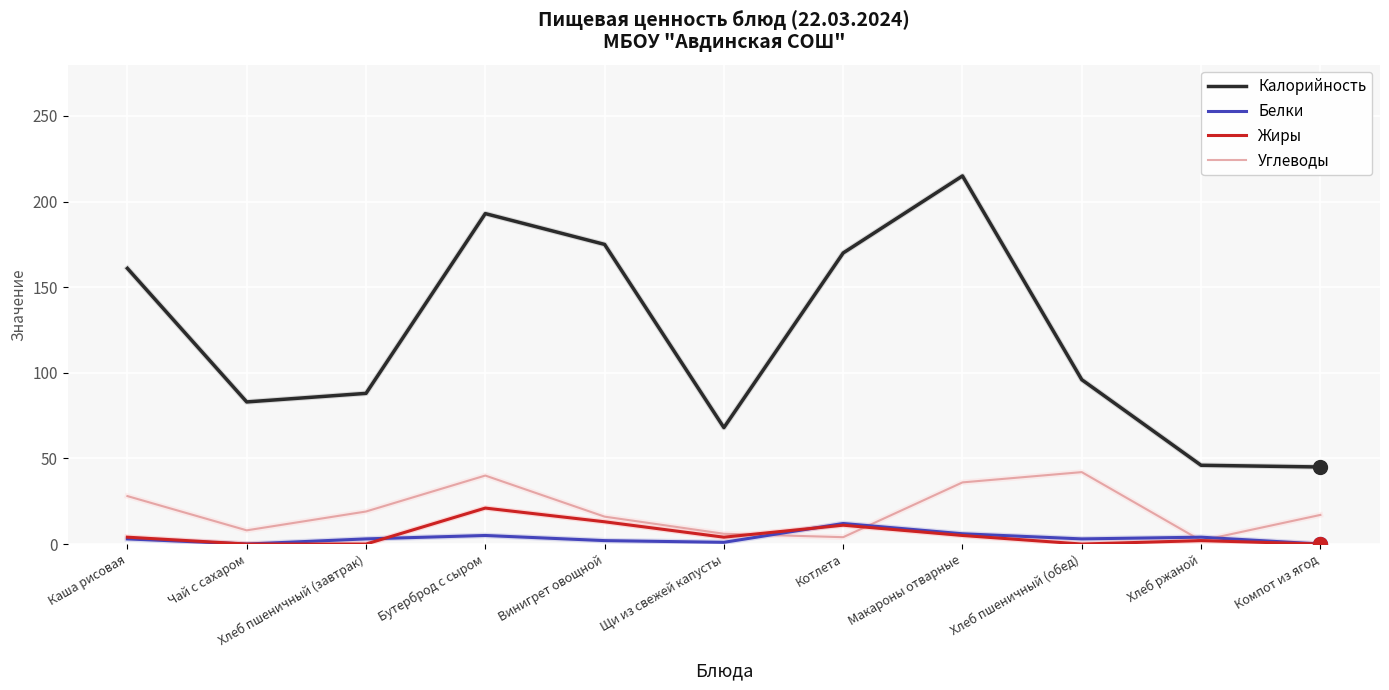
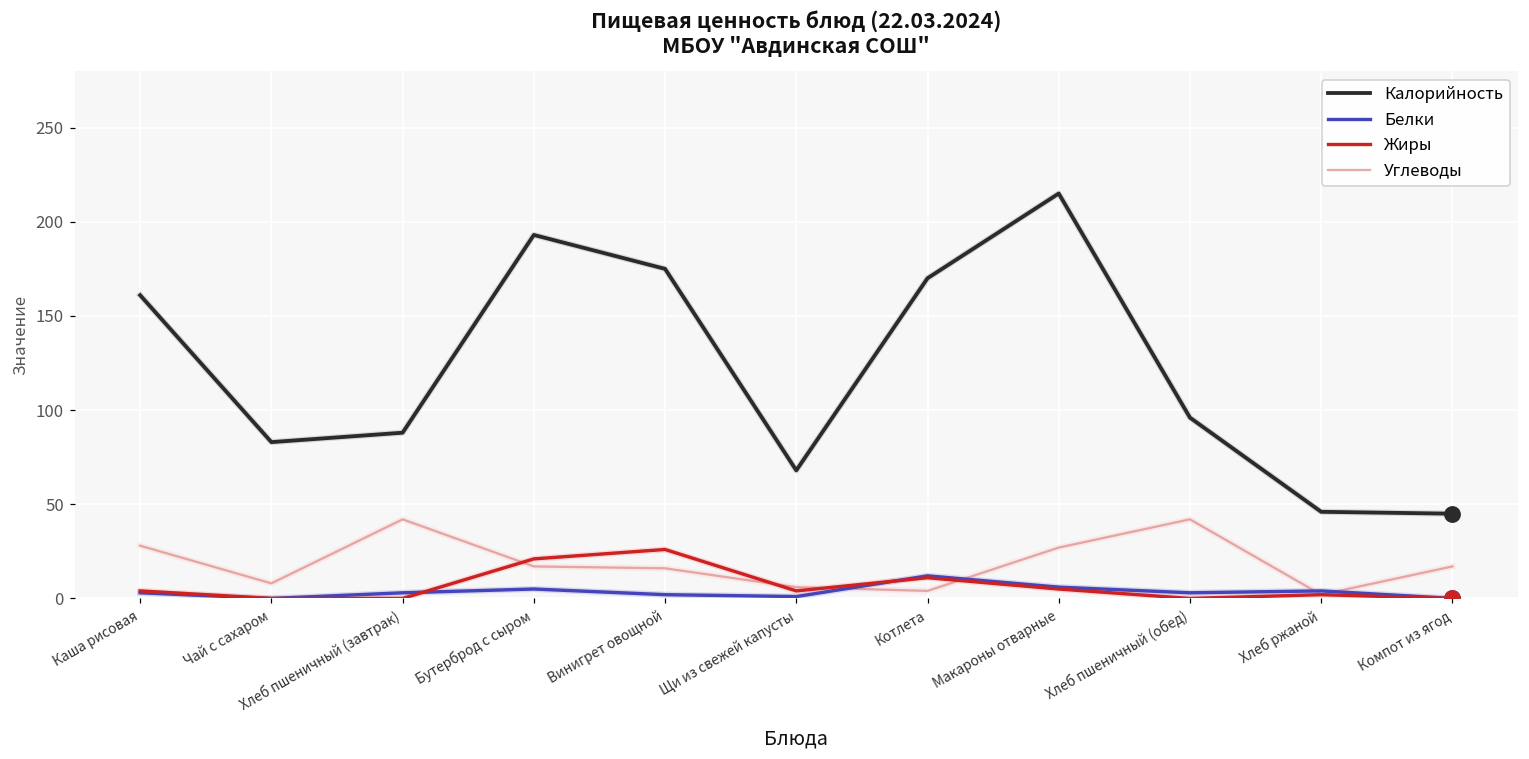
  {
    "Жиры": {
      "Хлеб пшеничный (завтрак)": 0,
      "Бутерброд с сыром": 21,
-     "Винигрет овощной": 13,
+     "Винигрет овощной": 26,
      "Щи из свежей капусты": 4,
      "Хлеб пшеничный (обед)": 0
    },
    "Углеводы": {
      "Каша рисовая": 28,
      "Чай с сахаром": 8,
-     "Хлеб пшеничный (завтрак)": 19,
-     "Бутерброд с сыром": 40,
+     "Хлеб пшеничный (завтрак)": 42,
+     "Бутерброд с сыром": 17,
      "Винигрет овощной": 16,
      "Щи из свежей капусты": 6,
      "Котлета": 4,
-     "Макароны отварные": 36,
+     "Макароны отварные": 27,
      "Хлеб пшеничный (обед)": 42,
      "Компот из ягод": 17
    }
  }
